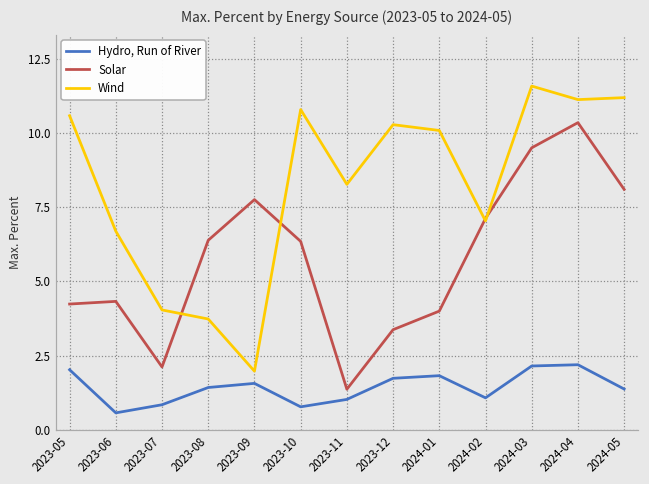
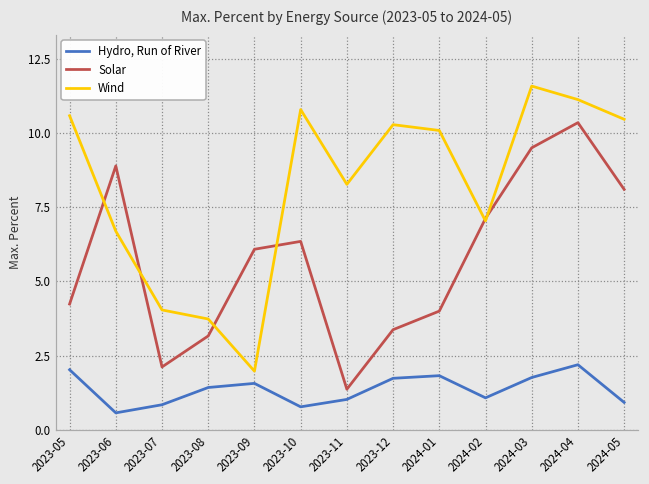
  {
    "Hydro, Run of River": {
      "2023-05": 2.0,
      "2023-06": 0.6,
      "2023-07": 0.8,
      "2023-08": 1.4,
      "2023-09": 1.6,
      "2023-10": 0.8,
      "2023-11": 1.0,
      "2023-12": 1.7,
      "2024-01": 1.8,
      "2024-02": 1.1,
-     "2024-03": 2.2,
+     "2024-03": 1.8,
      "2024-04": 2.2,
-     "2024-05": 1.4
+     "2024-05": 0.9
    },
    "Solar": {
      "2023-05": 4.2,
-     "2023-06": 4.3,
+     "2023-06": 8.9,
      "2023-07": 2.1,
-     "2023-08": 6.4,
-     "2023-09": 7.8,
+     "2023-08": 3.2,
+     "2023-09": 6.1,
      "2023-10": 6.4,
      "2023-11": 1.4,
      "2023-12": 3.4,
      "2024-01": 4.0,
      "2024-03": 9.5,
      "2024-04": 10.4,
      "2024-05": 8.1
    },
    "Wind": {
      "2023-05": 10.6,
      "2023-06": 6.7,
      "2023-07": 4.0,
      "2023-08": 3.7,
      "2023-09": 2.0,
      "2023-10": 10.8,
      "2023-11": 8.3,
      "2023-12": 10.3,
      "2024-01": 10.1,
      "2024-03": 11.6,
      "2024-04": 11.1,
-     "2024-05": 11.2
+     "2024-05": 10.5
    }
  }
